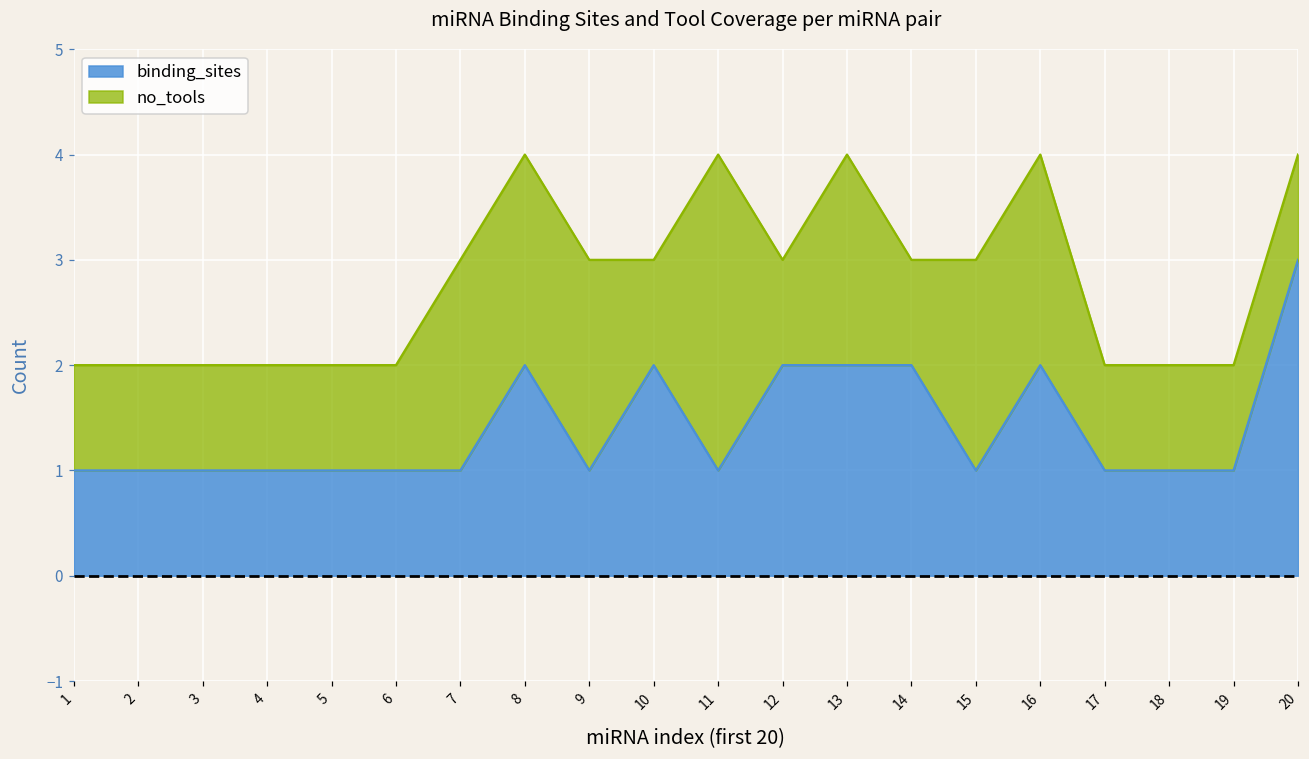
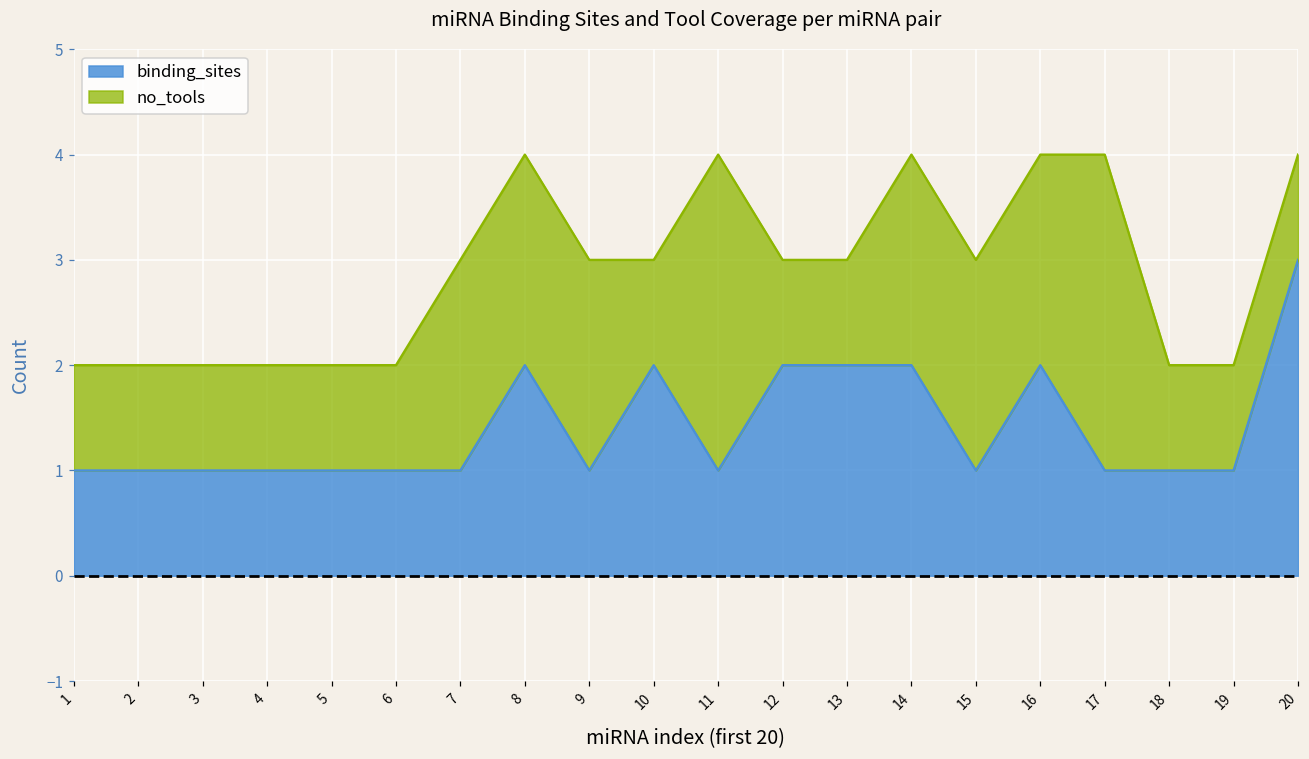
  {
    "binding_sites": {
      "1": 1,
      "2": 1,
      "3": 1,
      "4": 1,
      "5": 1,
      "6": 1,
      "7": 1,
      "8": 2,
      "9": 1,
      "10": 2,
      "11": 1,
      "12": 2,
      "13": 2,
      "14": 2,
      "15": 1,
      "16": 2,
      "17": 1,
      "18": 1,
      "19": 1,
      "20": 3
    },
    "no_tools": {
      "1": 1,
      "2": 1,
      "3": 1,
      "4": 1,
      "5": 1,
      "6": 1,
      "7": 2,
      "8": 2,
      "9": 2,
      "10": 1,
      "11": 3,
      "12": 1,
-     "13": 2,
-     "14": 1,
+     "13": 1,
+     "14": 2,
      "15": 2,
      "16": 2,
-     "17": 1,
+     "17": 3,
      "18": 1,
      "19": 1,
      "20": 1
    }
  }
